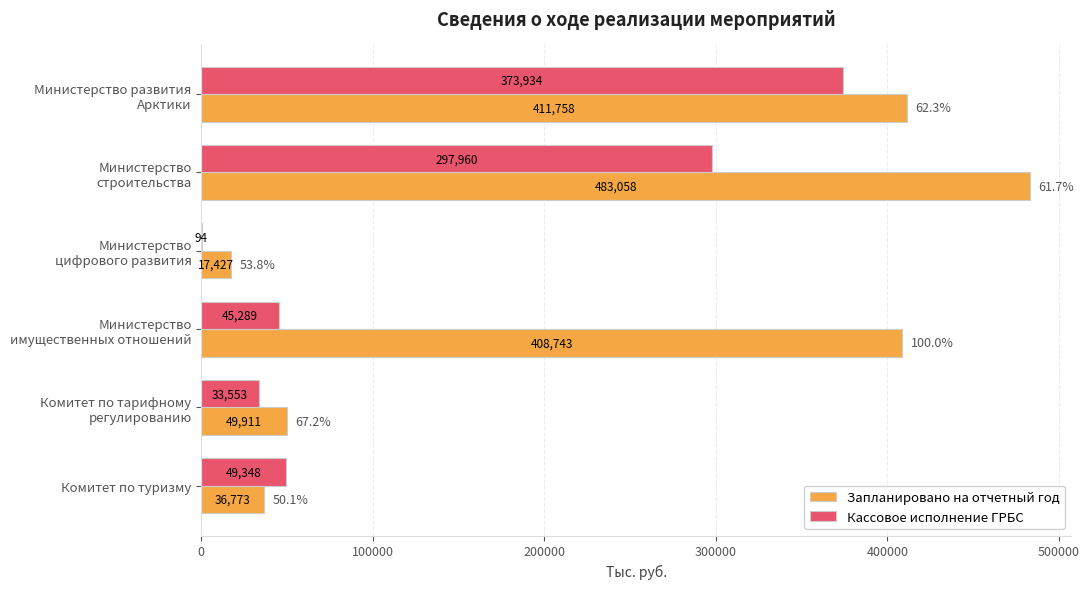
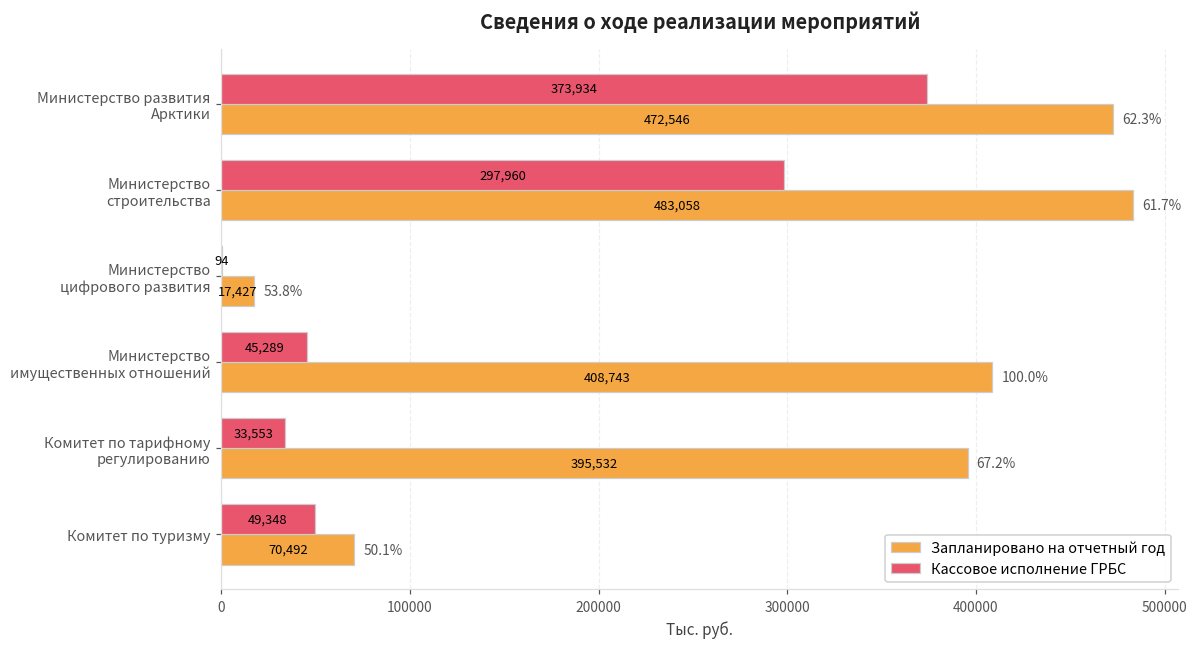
  {
    "Запланировано на отчетный год": {
-     "Министерство развития Арктики": "411,758",
+     "Министерство развития Арктики": "472,546",
      "Министерство строительства": "483,058",
      "Министерство цифрового развития": "17,427",
      "Министерство имущественных отношений": "408,743",
-     "Комитет по тарифному регулированию": "49,911",
-     "Комитет по туризму": "36,773"
+     "Комитет по тарифному регулированию": "395,532",
+     "Комитет по туризму": "70,492"
    },
    "Кассовое исполнение ГРБС": {
      "Министерство развития Арктики": "373,934",
      "Министерство строительства": "297,960",
      "Министерство цифрового развития": "94",
      "Министерство имущественных отношений": "45,289",
      "Комитет по тарифному регулированию": "33,553",
      "Комитет по туризму": "49,348"
    }
  }
